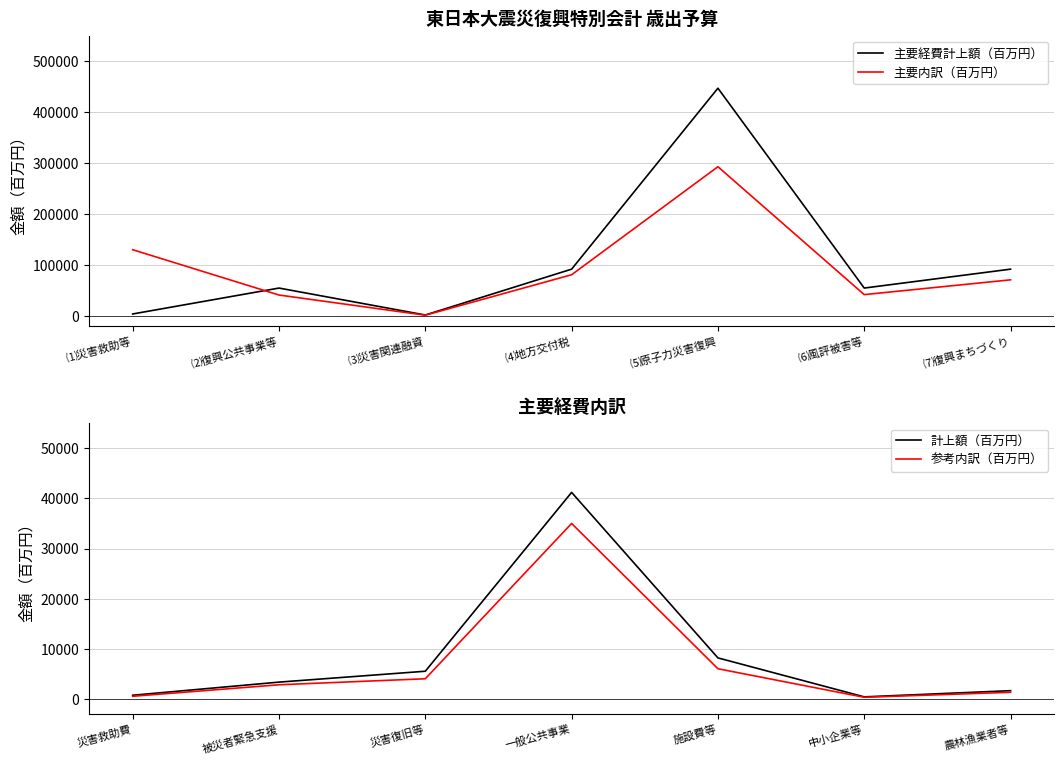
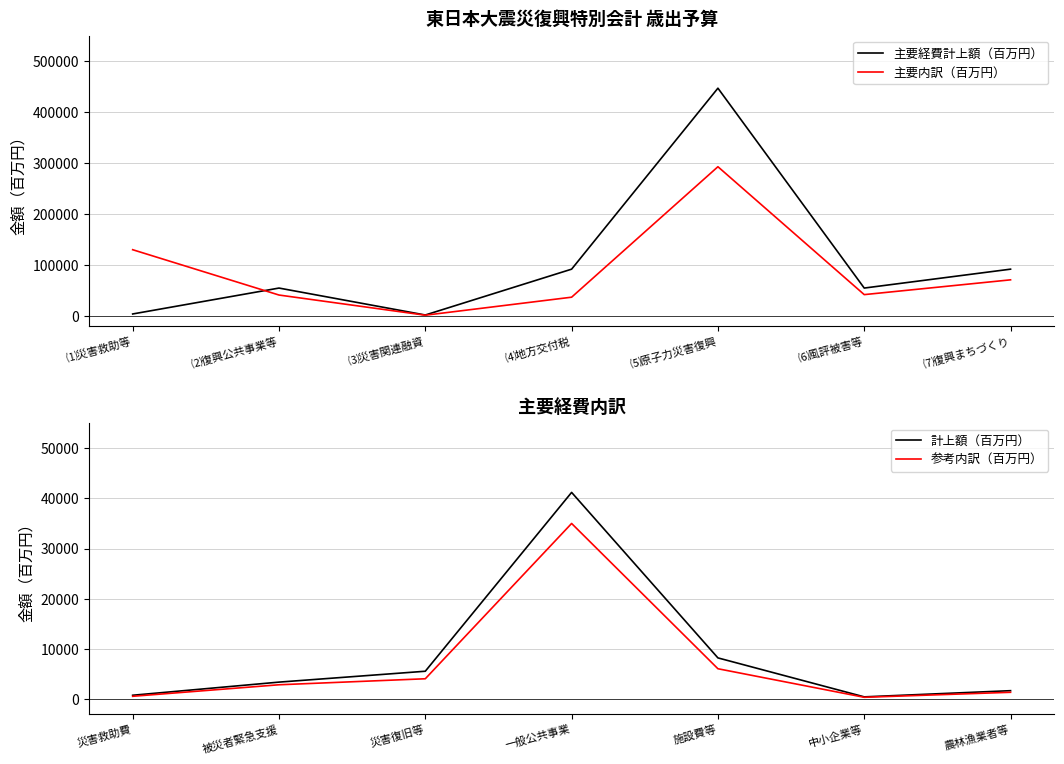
  {
    "東日本大震災復興特別会計 歳出予算": {
      "主要経費計上額（百万円）": {
        "⑴災害救助等": 0,
        "⑵復興公共事業等": 50000,
        "⑷地方交付税": 90000,
        "⑸原子力災害復興": 450000,
        "⑹風評被害等": 50000,
        "⑺復興まちづくり": 90000
      },
      "主要内訳（百万円）": {
        "⑴災害救助等": 130000,
        "⑵復興公共事業等": 40000,
-       "⑷地方交付税": 80000,
+       "⑷地方交付税": 40000,
        "⑸原子力災害復興": 290000,
        "⑹風評被害等": 40000,
        "⑺復興まちづくり": 70000
      }
    },
    "主要経費内訳": {
      "計上額（百万円）": {
        "被災者緊急支援": 3000,
        "災害復旧等": 6000,
        "一般公共事業": 41000,
        "施設費等": 8000
      },
      "参考内訳（百万円）": {
        "被災者緊急支援": 3000,
        "災害復旧等": 4000,
        "一般公共事業": 35000,
        "施設費等": 6000
      }
    }
  }
